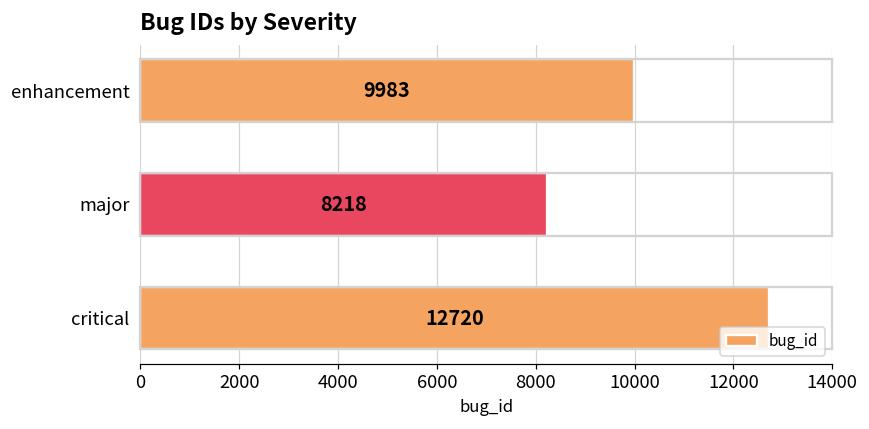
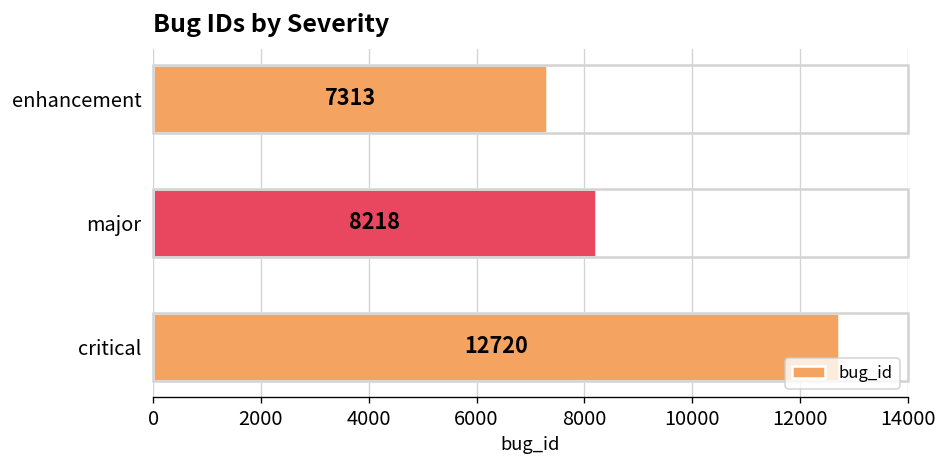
  {
-   "enhancement": 9983,
+   "enhancement": 7313,
    "major": 8218,
    "critical": 12720
  }
